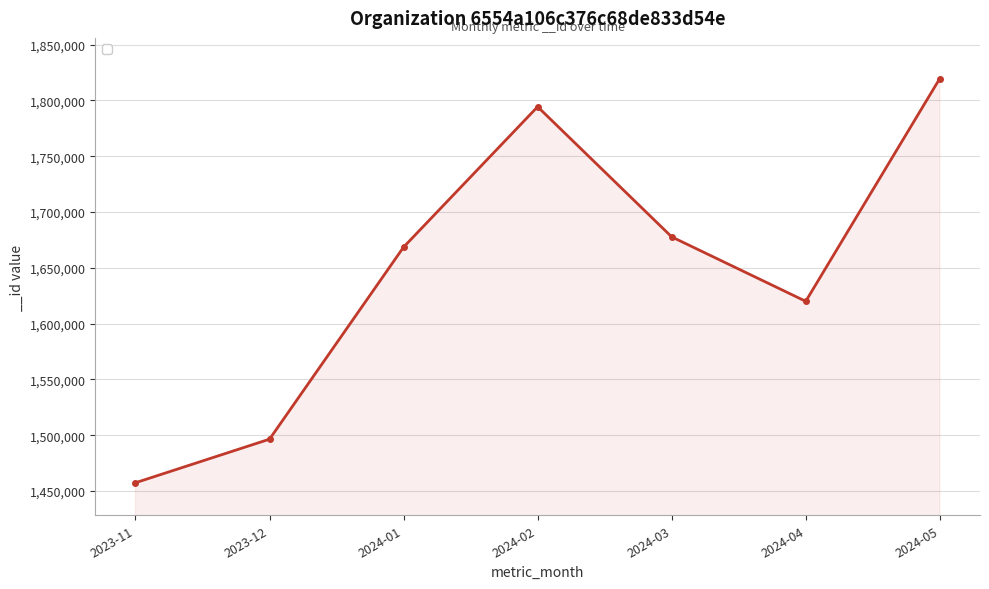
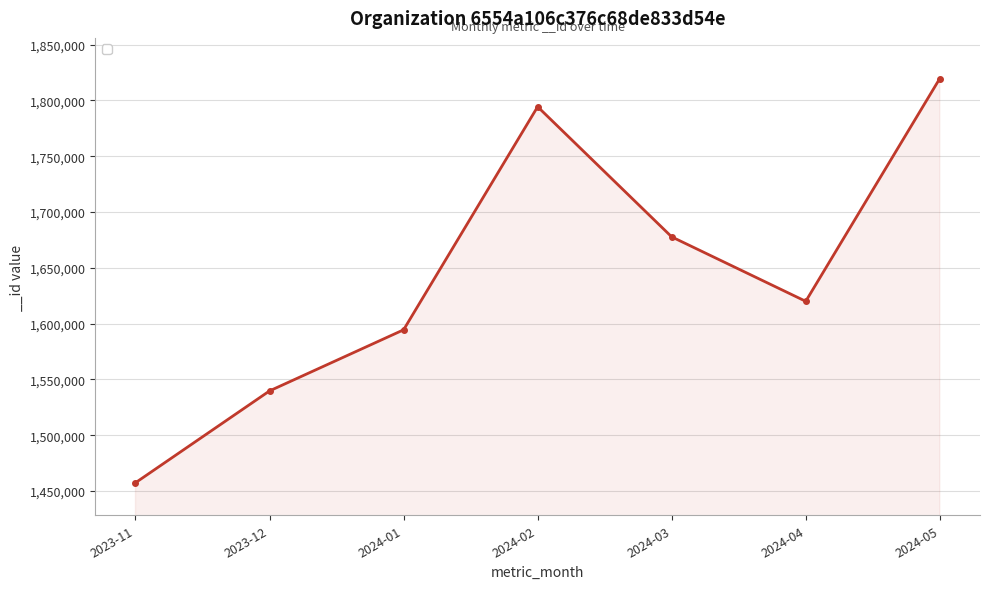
  {
    "2023-11": "1,457,000",
-   "2023-12": "1,496,000",
-   "2024-01": "1,669,000",
+   "2023-12": "1,540,000",
+   "2024-01": "1,594,000",
    "2024-02": "1,794,000",
    "2024-03": "1,678,000",
    "2024-04": "1,620,000",
    "2024-05": "1,820,000"
  }
